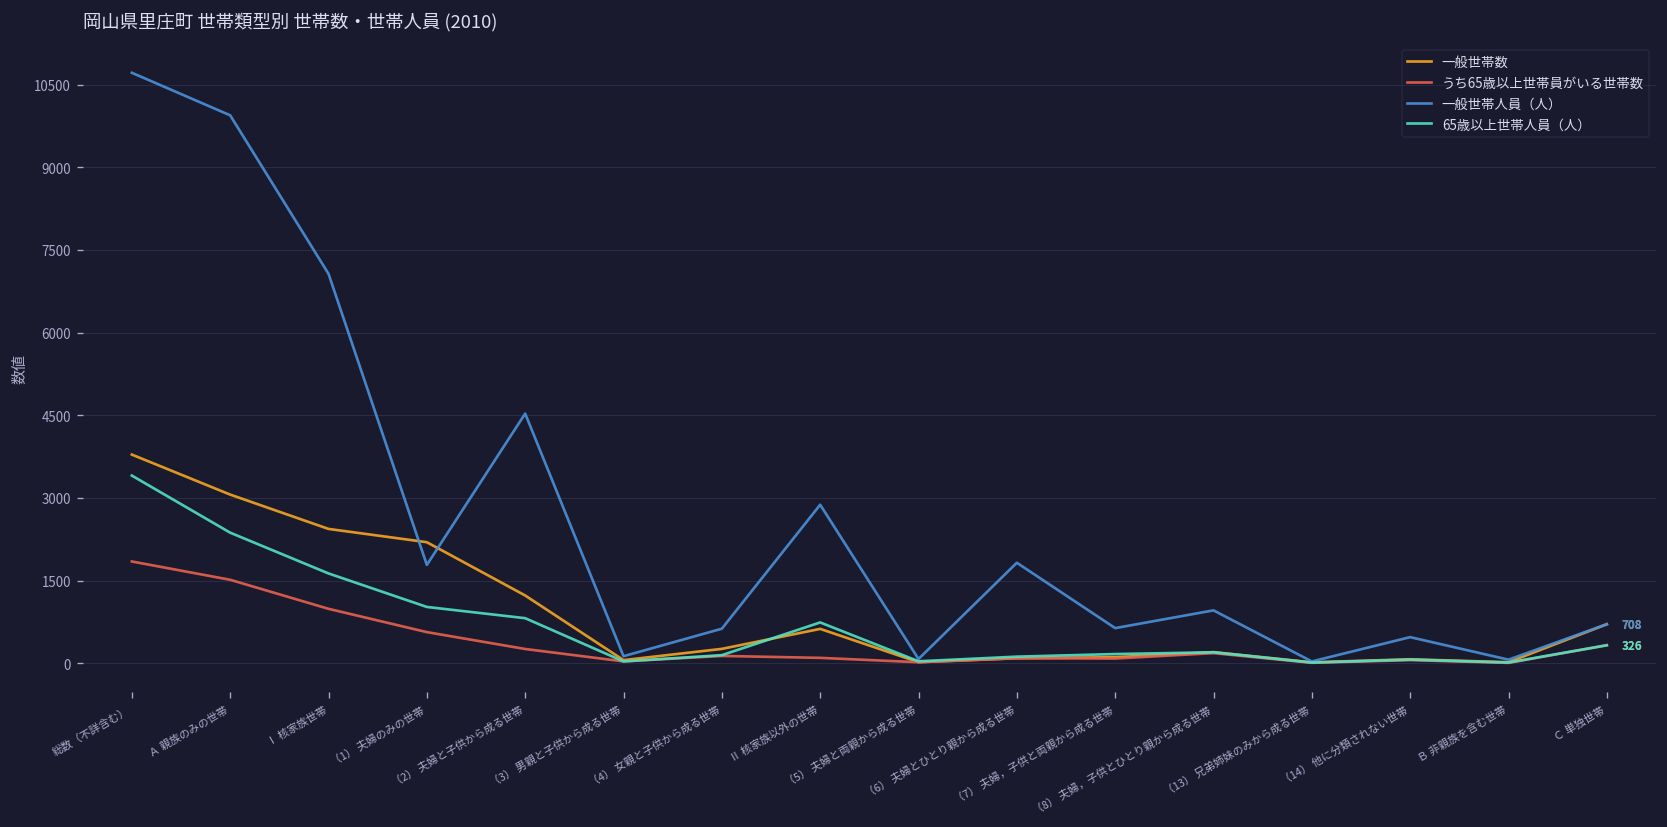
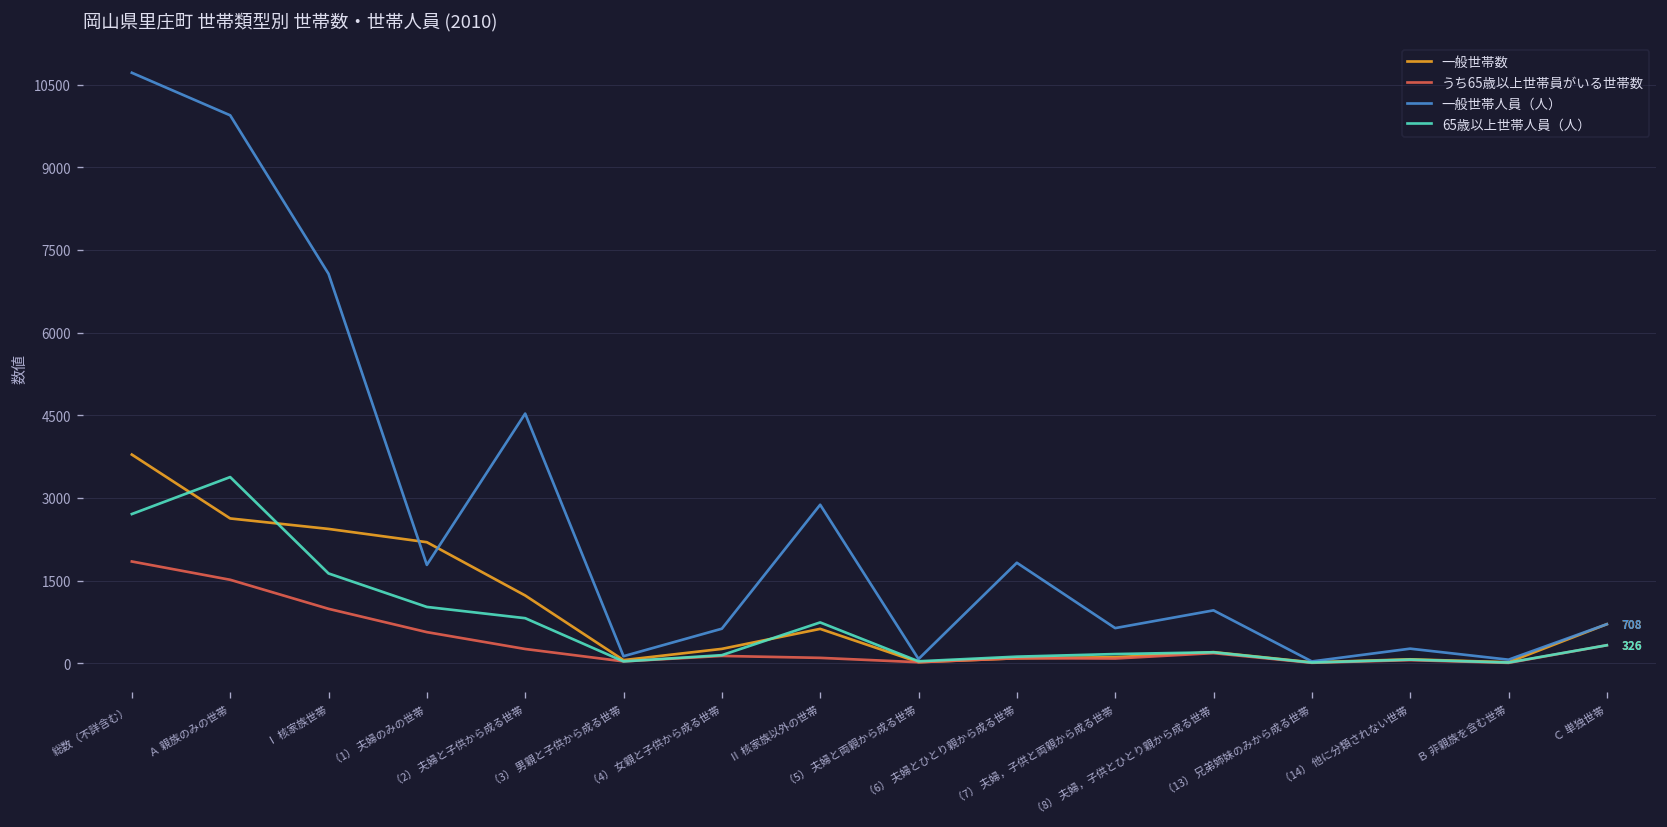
  {
    "一般世帯数": {
      "総数（不詳含む）": 3800,
-     "Ａ 親族のみの世帯": 3100,
+     "Ａ 親族のみの世帯": 2600,
      "Ⅰ 核家族世帯": 2400,
      "（1） 夫婦のみの世帯": 2200,
      "（2） 夫婦と子供から成る世帯": 1200,
      "（4） 女親と子供から成る世帯": 300,
      "Ⅱ 核家族以外の世帯": 600
    },
    "うち65歳以上世帯員がいる世帯数": {
      "総数（不詳含む）": 1800,
      "Ａ 親族のみの世帯": 1500,
      "Ⅰ 核家族世帯": 1000,
      "（1） 夫婦のみの世帯": 600,
      "（2） 夫婦と子供から成る世帯": 300,
      "Ⅱ 核家族以外の世帯": 100
    },
    "一般世帯人員（人）": {
      "総数（不詳含む）": 10700,
      "Ａ 親族のみの世帯": 9900,
      "Ⅰ 核家族世帯": 7100,
      "（1） 夫婦のみの世帯": 1800,
      "（2） 夫婦と子供から成る世帯": 4500,
      "（3） 男親と子供から成る世帯": 100,
      "（4） 女親と子供から成る世帯": 600,
      "Ⅱ 核家族以外の世帯": 2900,
      "（6） 夫婦とひとり親から成る世帯": 1800,
      "（7） 夫婦，子供と両親から成る世帯": 600,
      "（8） 夫婦，子供とひとり親から成る世帯": 1000,
-     "（14） 他に分類されない世帯": 500
+     "（14） 他に分類されない世帯": 300
    },
    "65歳以上世帯人員（人）": {
-     "総数（不詳含む）": 3400,
-     "Ａ 親族のみの世帯": 2400,
+     "総数（不詳含む）": 2700,
+     "Ａ 親族のみの世帯": 3400,
      "Ⅰ 核家族世帯": 1600,
      "（1） 夫婦のみの世帯": 1000,
      "（2） 夫婦と子供から成る世帯": 800,
      "Ⅱ 核家族以外の世帯": 700,
      "（7） 夫婦，子供と両親から成る世帯": 200
    }
  }
